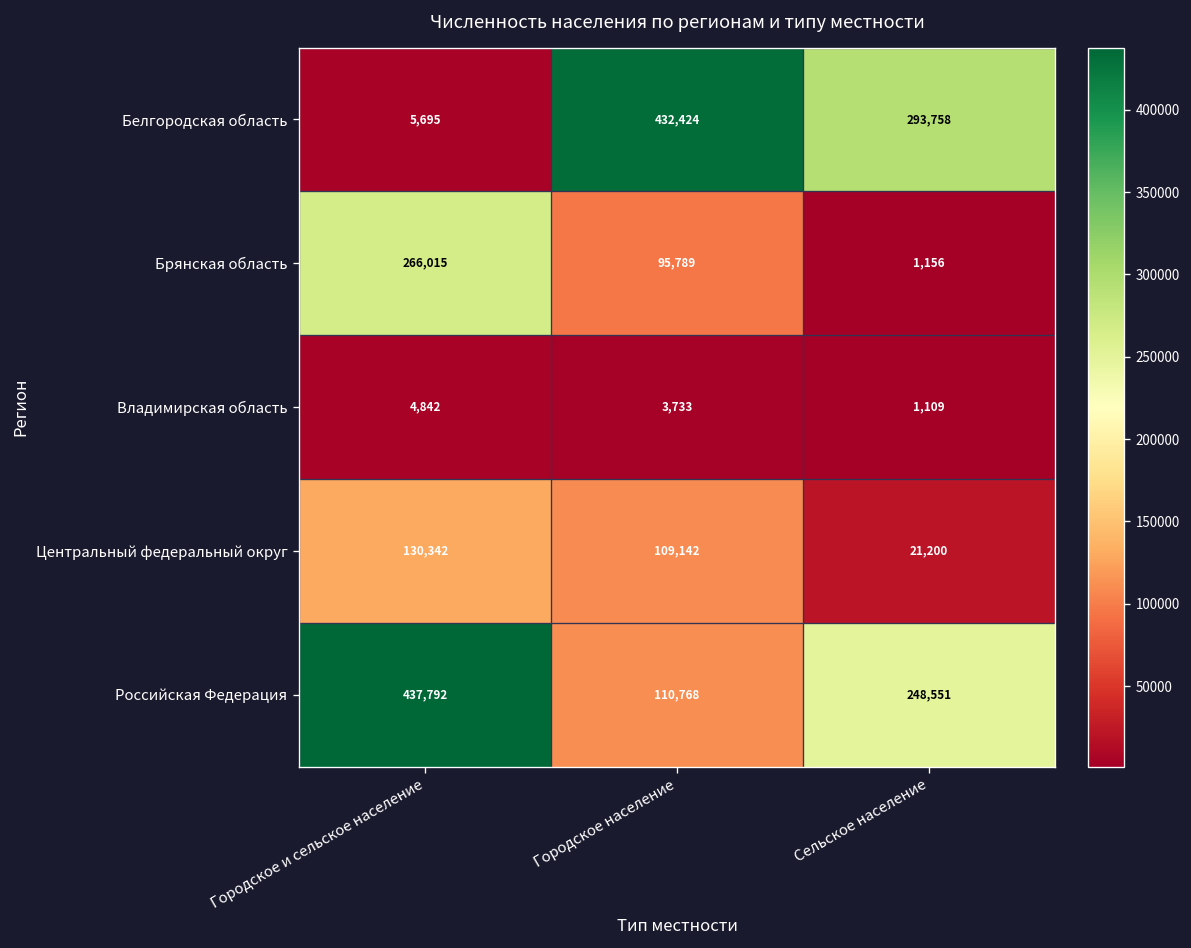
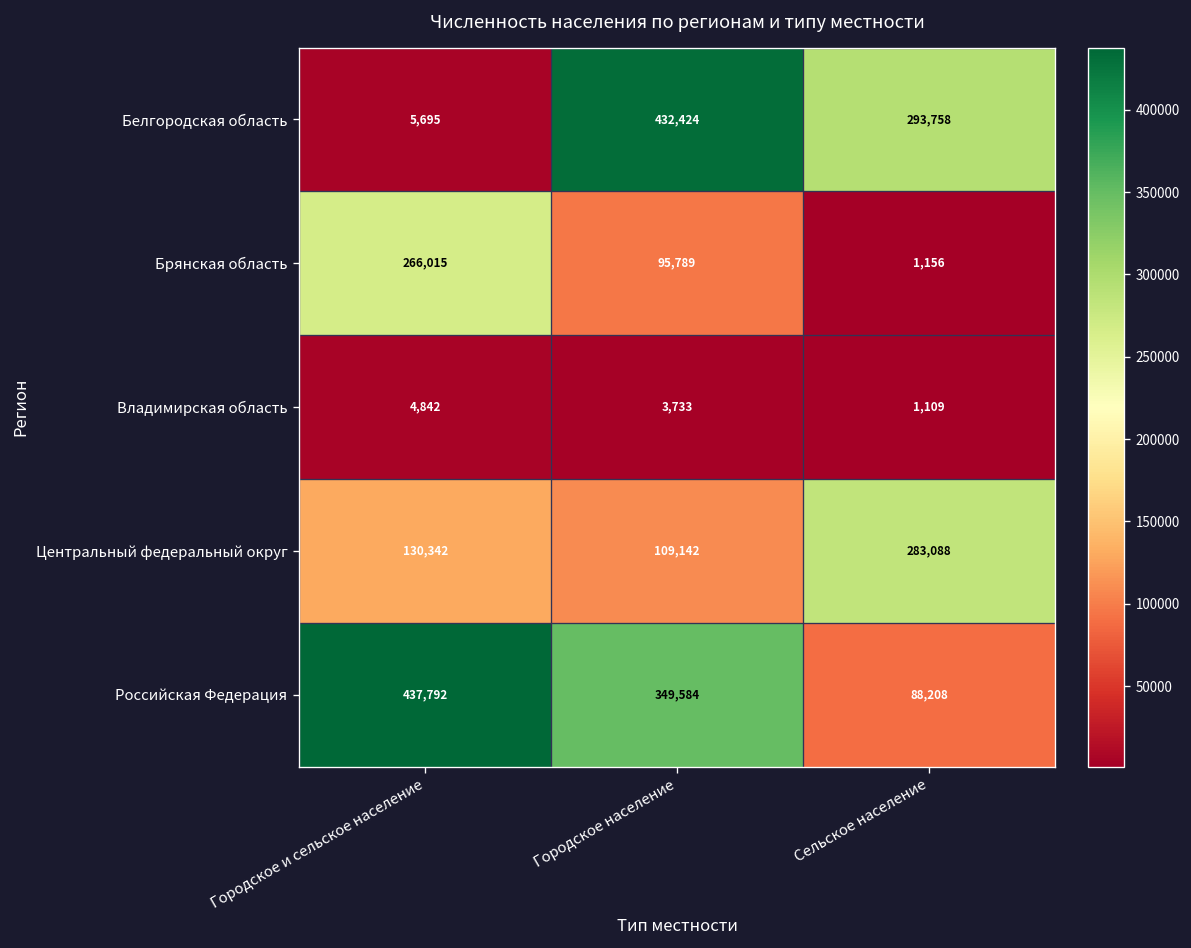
  {
    "Белгородская область": {
      "Городское и сельское население": "5,695",
      "Городское население": "432,424",
      "Сельское население": "293,758"
    },
    "Брянская область": {
      "Городское и сельское население": "266,015",
      "Городское население": "95,789",
      "Сельское население": "1,156"
    },
    "Владимирская область": {
      "Городское и сельское население": "4,842",
      "Городское население": "3,733",
      "Сельское население": "1,109"
    },
    "Центральный федеральный округ": {
      "Городское и сельское население": "130,342",
      "Городское население": "109,142",
-     "Сельское население": "21,200"
+     "Сельское население": "283,088"
    },
    "Российская Федерация": {
      "Городское и сельское население": "437,792",
-     "Городское население": "110,768",
-     "Сельское население": "248,551"
+     "Городское население": "349,584",
+     "Сельское население": "88,208"
    }
  }
